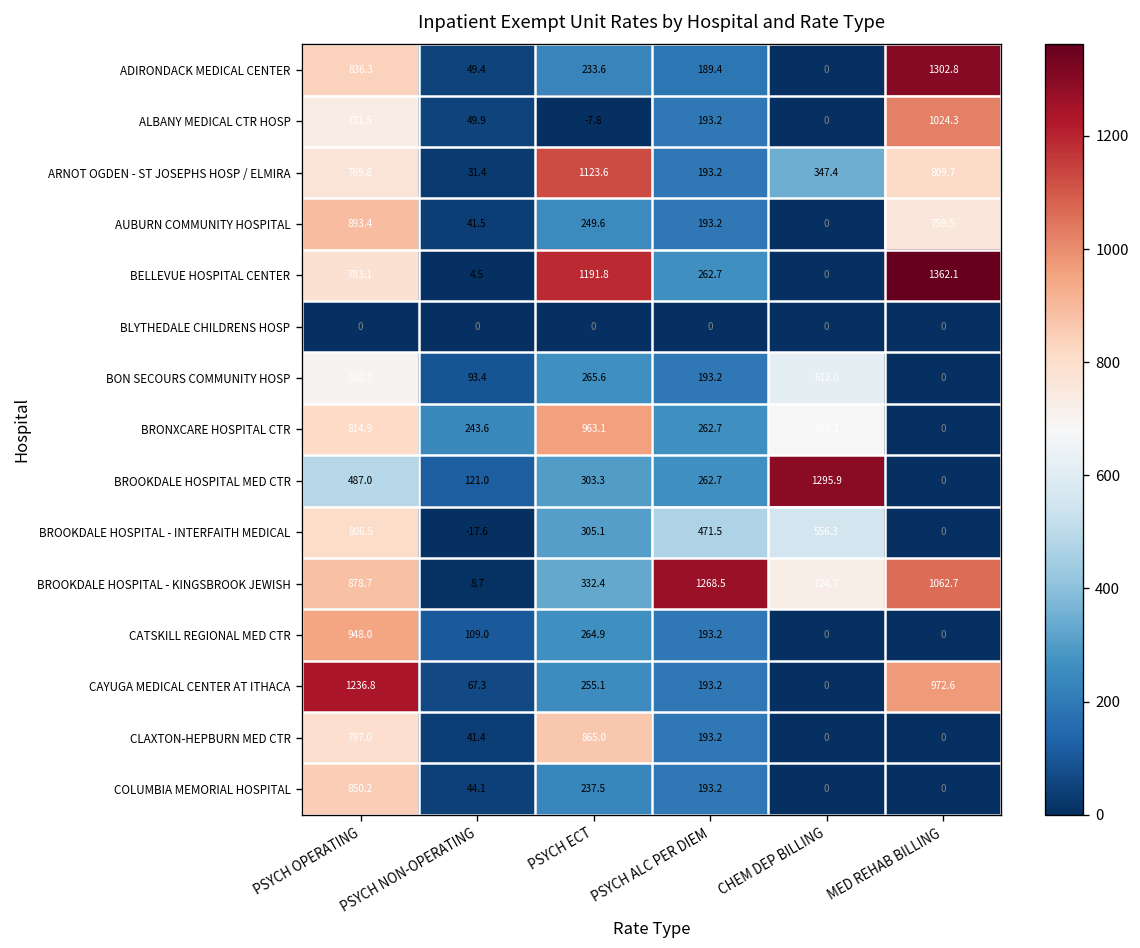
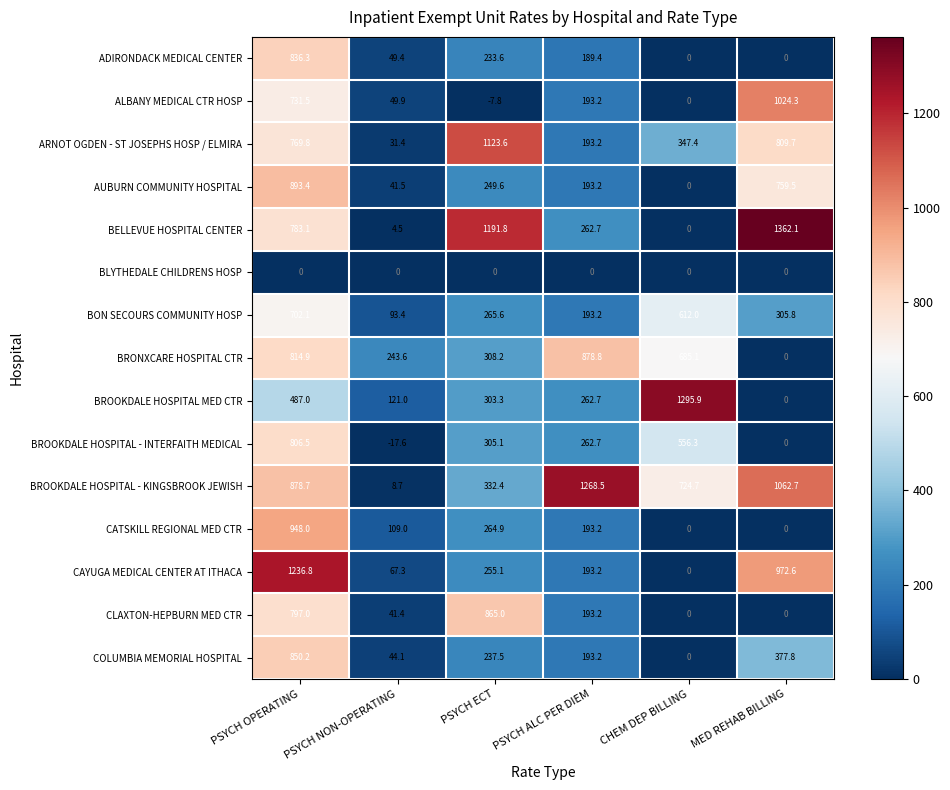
  {
    "ADIRONDACK MEDICAL CENTER": {
      "PSYCH OPERATING": 836.3,
      "PSYCH NON-OPERATING": 49.4,
      "PSYCH ECT": 233.6,
      "PSYCH ALC PER DIEM": 189.4,
      "CHEM DEP BILLING": 0,
-     "MED REHAB BILLING": 1302.8
+     "MED REHAB BILLING": 0
    },
    "ALBANY MEDICAL CTR HOSP": {
      "PSYCH NON-OPERATING": 49.9,
      "PSYCH ECT": -7.8,
      "PSYCH ALC PER DIEM": 193.2,
      "CHEM DEP BILLING": 0,
      "MED REHAB BILLING": 1024.3
    },
    "ARNOT OGDEN - ST JOSEPHS HOSP / ELMIRA": {
      "PSYCH NON-OPERATING": 31.4,
      "PSYCH ECT": 1123.6,
      "PSYCH ALC PER DIEM": 193.2,
      "CHEM DEP BILLING": 347.4,
      "MED REHAB BILLING": 809.7
    },
    "AUBURN COMMUNITY HOSPITAL": {
      "PSYCH OPERATING": 893.4,
      "PSYCH NON-OPERATING": 41.5,
      "PSYCH ECT": 249.6,
      "PSYCH ALC PER DIEM": 193.2,
      "CHEM DEP BILLING": 0
    },
    "BELLEVUE HOSPITAL CENTER": {
      "PSYCH NON-OPERATING": 4.5,
      "PSYCH ECT": 1191.8,
      "PSYCH ALC PER DIEM": 262.7,
      "CHEM DEP BILLING": 0,
      "MED REHAB BILLING": 1362.1
    },
    "BLYTHEDALE CHILDRENS HOSP": {
      "PSYCH OPERATING": 0,
      "PSYCH NON-OPERATING": 0,
      "PSYCH ECT": 0,
      "PSYCH ALC PER DIEM": 0,
      "CHEM DEP BILLING": 0,
      "MED REHAB BILLING": 0
    },
    "BON SECOURS COMMUNITY HOSP": {
      "PSYCH NON-OPERATING": 93.4,
      "PSYCH ECT": 265.6,
      "PSYCH ALC PER DIEM": 193.2,
-     "MED REHAB BILLING": 0
+     "MED REHAB BILLING": 305.8
    },
    "BRONXCARE HOSPITAL CTR": {
      "PSYCH OPERATING": 814.9,
      "PSYCH NON-OPERATING": 243.6,
-     "PSYCH ECT": 963.1,
-     "PSYCH ALC PER DIEM": 262.7,
+     "PSYCH ECT": 308.2,
+     "PSYCH ALC PER DIEM": 878.8,
      "MED REHAB BILLING": 0
    },
    "BROOKDALE HOSPITAL MED CTR": {
      "PSYCH OPERATING": 487.0,
      "PSYCH NON-OPERATING": 121.0,
      "PSYCH ECT": 303.3,
      "PSYCH ALC PER DIEM": 262.7,
      "CHEM DEP BILLING": 1295.9,
      "MED REHAB BILLING": 0
    },
    "BROOKDALE HOSPITAL - INTERFAITH MEDICAL": {
      "PSYCH OPERATING": 806.5,
      "PSYCH NON-OPERATING": -17.6,
      "PSYCH ECT": 305.1,
-     "PSYCH ALC PER DIEM": 471.5,
+     "PSYCH ALC PER DIEM": 262.7,
      "MED REHAB BILLING": 0
    },
    "BROOKDALE HOSPITAL - KINGSBROOK JEWISH": {
      "PSYCH OPERATING": 878.7,
      "PSYCH NON-OPERATING": 8.7,
      "PSYCH ECT": 332.4,
      "PSYCH ALC PER DIEM": 1268.5,
      "MED REHAB BILLING": 1062.7
    },
    "CATSKILL REGIONAL MED CTR": {
      "PSYCH OPERATING": 948.0,
      "PSYCH NON-OPERATING": 109.0,
      "PSYCH ECT": 264.9,
      "PSYCH ALC PER DIEM": 193.2,
      "CHEM DEP BILLING": 0,
      "MED REHAB BILLING": 0
    },
    "CAYUGA MEDICAL CENTER AT ITHACA": {
      "PSYCH OPERATING": 1236.8,
      "PSYCH NON-OPERATING": 67.3,
      "PSYCH ECT": 255.1,
      "PSYCH ALC PER DIEM": 193.2,
      "CHEM DEP BILLING": 0,
      "MED REHAB BILLING": 972.6
    },
    "CLAXTON-HEPBURN MED CTR": {
      "PSYCH OPERATING": 797.0,
      "PSYCH NON-OPERATING": 41.4,
      "PSYCH ECT": 865.0,
      "PSYCH ALC PER DIEM": 193.2,
      "CHEM DEP BILLING": 0,
      "MED REHAB BILLING": 0
    },
    "COLUMBIA MEMORIAL HOSPITAL": {
      "PSYCH OPERATING": 850.2,
      "PSYCH NON-OPERATING": 44.1,
      "PSYCH ECT": 237.5,
      "PSYCH ALC PER DIEM": 193.2,
      "CHEM DEP BILLING": 0,
-     "MED REHAB BILLING": 0
+     "MED REHAB BILLING": 377.8
    }
  }
